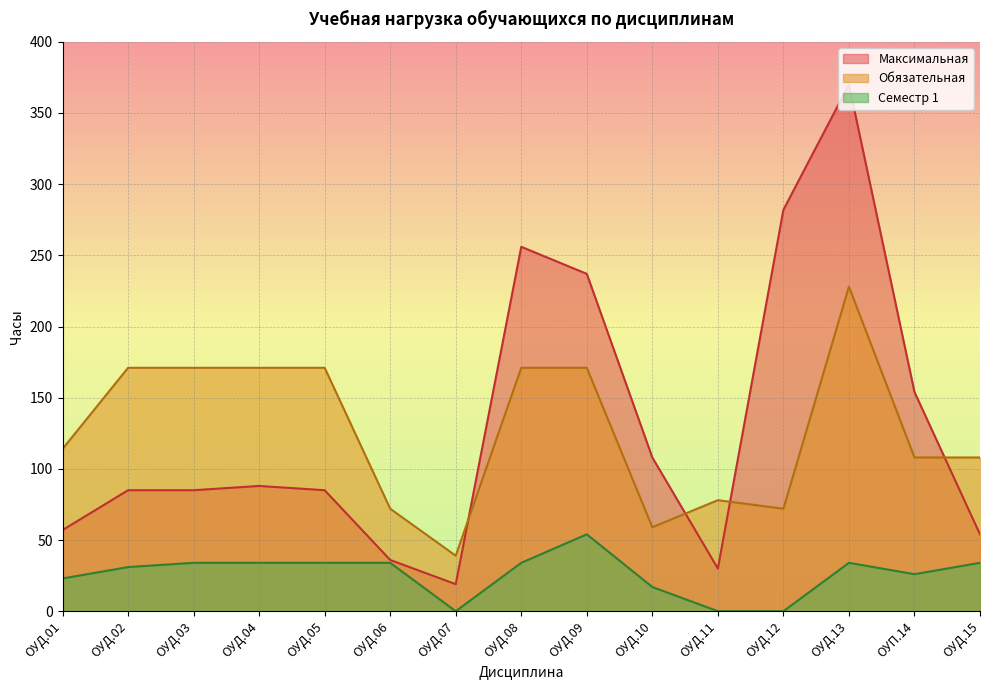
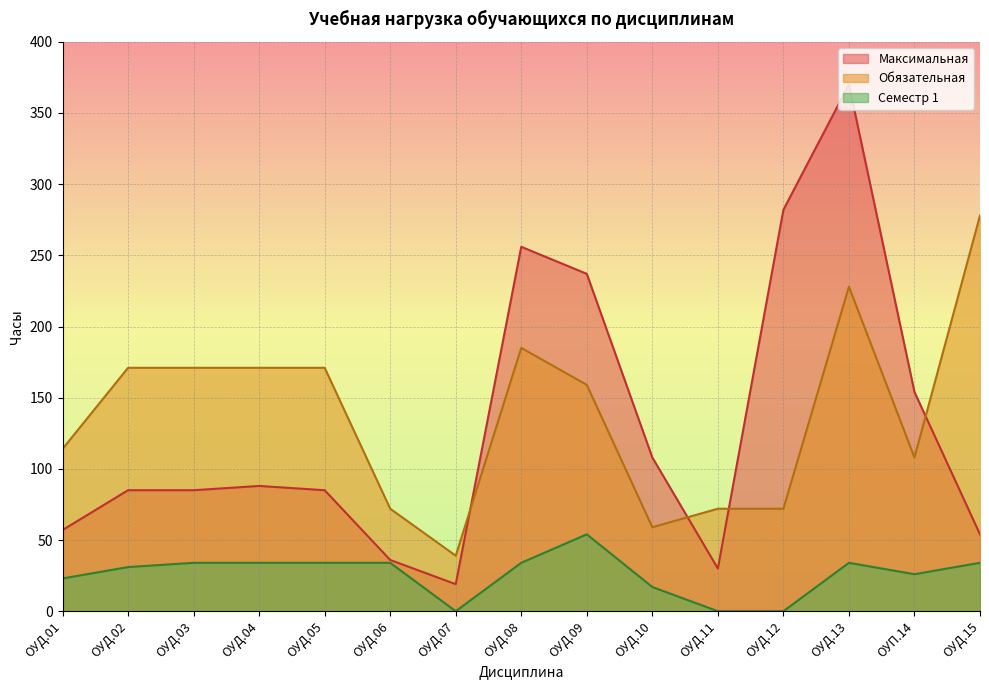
  {
    "Максимальная": {
      "ОУД.01": 57,
      "ОУД.02": 85,
      "ОУД.03": 85,
      "ОУД.04": 88,
      "ОУД.05": 85,
      "ОУД.06": 36,
      "ОУД.07": 19,
      "ОУД.08": 256,
      "ОУД.09": 237,
      "ОУД.10": 108,
      "ОУД.11": 30,
      "ОУД.12": 282,
      "ОУП.14": 154,
      "ОУД.15": 54
    },
    "Обязательная": {
      "ОУД.01": 114,
      "ОУД.02": 171,
      "ОУД.03": 171,
      "ОУД.04": 171,
      "ОУД.05": 171,
      "ОУД.06": 72,
      "ОУД.07": 39,
-     "ОУД.08": 171,
-     "ОУД.09": 171,
+     "ОУД.08": 185,
+     "ОУД.09": 159,
      "ОУД.10": 59,
-     "ОУД.11": 78,
+     "ОУД.11": 72,
      "ОУД.12": 72,
      "ОУД.13": 228,
      "ОУП.14": 108,
-     "ОУД.15": 108
+     "ОУД.15": 278
    },
    "Семестр 1": {
      "ОУД.01": 23,
      "ОУД.02": 31,
      "ОУД.03": 34,
      "ОУД.04": 34,
      "ОУД.05": 34,
      "ОУД.06": 34,
      "ОУД.07": 0,
      "ОУД.08": 34,
      "ОУД.09": 54,
      "ОУД.10": 17,
      "ОУД.11": 0,
      "ОУД.12": 0,
      "ОУД.13": 34,
      "ОУП.14": 26,
      "ОУД.15": 34
    }
  }
